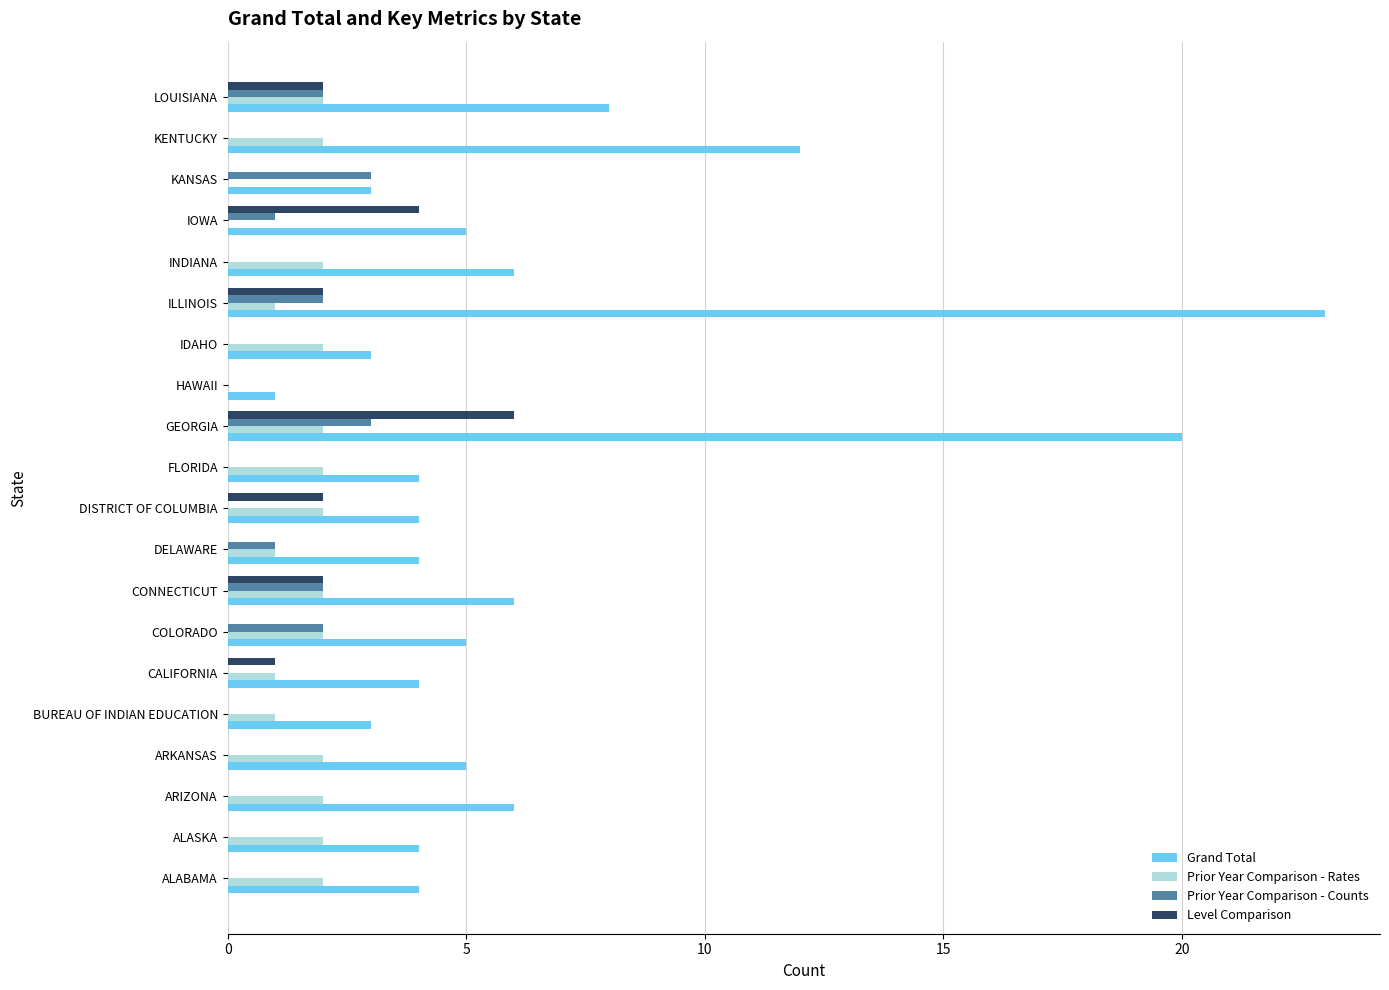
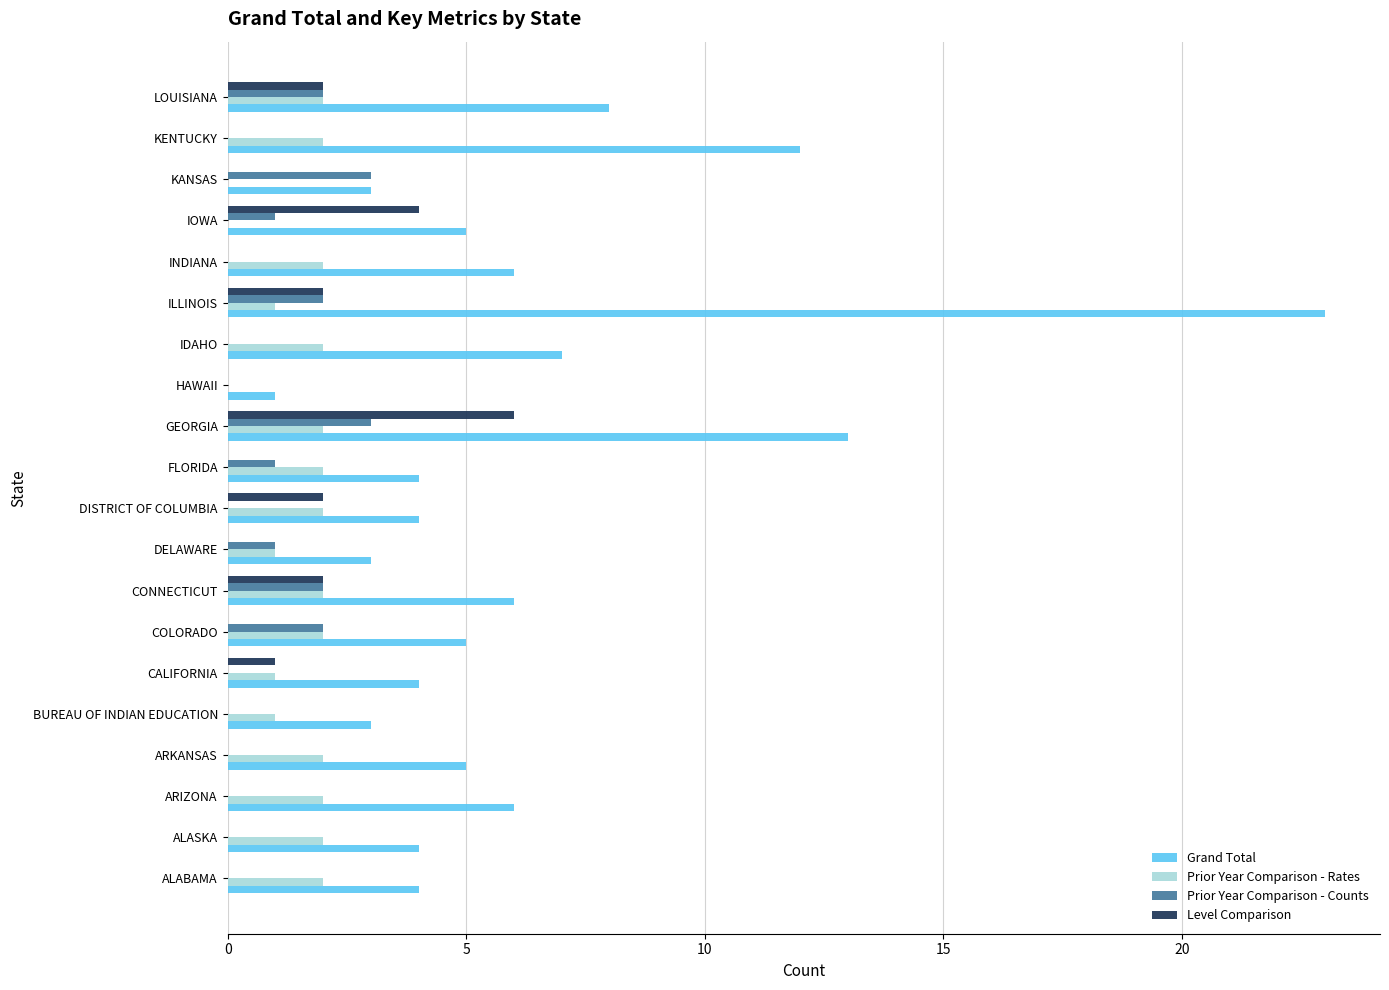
  {
    "Grand Total": {
      "LOUISIANA": 8,
      "KENTUCKY": 12,
      "KANSAS": 3,
      "IOWA": 5,
      "INDIANA": 6,
      "ILLINOIS": 23,
-     "IDAHO": 3,
+     "IDAHO": 7,
      "HAWAII": 1,
-     "GEORGIA": 20,
+     "GEORGIA": 13,
      "FLORIDA": 4,
      "DISTRICT OF COLUMBIA": 4,
-     "DELAWARE": 4,
+     "DELAWARE": 3,
      "CONNECTICUT": 6,
      "COLORADO": 5,
      "CALIFORNIA": 4,
      "BUREAU OF INDIAN EDUCATION": 3,
      "ARKANSAS": 5,
      "ARIZONA": 6,
      "ALASKA": 4,
      "ALABAMA": 4
    },
    "Prior Year Comparison - Rates": {
      "LOUISIANA": 2,
      "KENTUCKY": 2,
      "KANSAS": 0,
      "IOWA": 0,
      "INDIANA": 2,
      "ILLINOIS": 1,
      "IDAHO": 2,
      "HAWAII": 0,
      "GEORGIA": 2,
      "FLORIDA": 2,
      "DISTRICT OF COLUMBIA": 2,
      "DELAWARE": 1,
      "CONNECTICUT": 2,
      "COLORADO": 2,
      "CALIFORNIA": 1,
      "BUREAU OF INDIAN EDUCATION": 1,
      "ARKANSAS": 2,
      "ARIZONA": 2,
      "ALASKA": 2,
      "ALABAMA": 2
    },
    "Prior Year Comparison - Counts": {
      "LOUISIANA": 2,
      "KENTUCKY": 0,
      "KANSAS": 3,
      "IOWA": 1,
      "INDIANA": 0,
      "ILLINOIS": 2,
      "IDAHO": 0,
      "HAWAII": 0,
      "GEORGIA": 3,
-     "FLORIDA": 0,
+     "FLORIDA": 1,
      "DISTRICT OF COLUMBIA": 0,
      "DELAWARE": 1,
      "CONNECTICUT": 2,
      "COLORADO": 2,
      "CALIFORNIA": 0,
      "BUREAU OF INDIAN EDUCATION": 0,
      "ARKANSAS": 0,
      "ARIZONA": 0,
      "ALASKA": 0,
      "ALABAMA": 0
    },
    "Level Comparison": {
      "LOUISIANA": 2,
      "KENTUCKY": 0,
      "KANSAS": 0,
      "IOWA": 4,
      "INDIANA": 0,
      "ILLINOIS": 2,
      "IDAHO": 0,
      "HAWAII": 0,
      "GEORGIA": 6,
      "FLORIDA": 0,
      "DISTRICT OF COLUMBIA": 2,
      "DELAWARE": 0,
      "CONNECTICUT": 2,
      "COLORADO": 0,
      "CALIFORNIA": 1,
      "BUREAU OF INDIAN EDUCATION": 0,
      "ARKANSAS": 0,
      "ARIZONA": 0,
      "ALASKA": 0,
      "ALABAMA": 0
    }
  }
